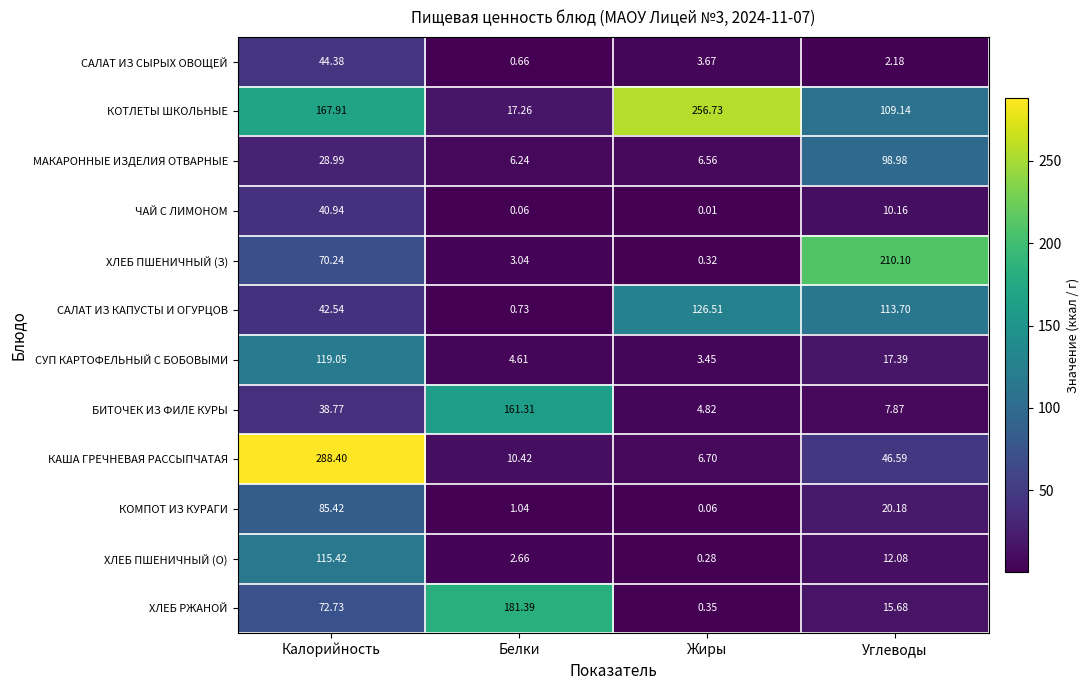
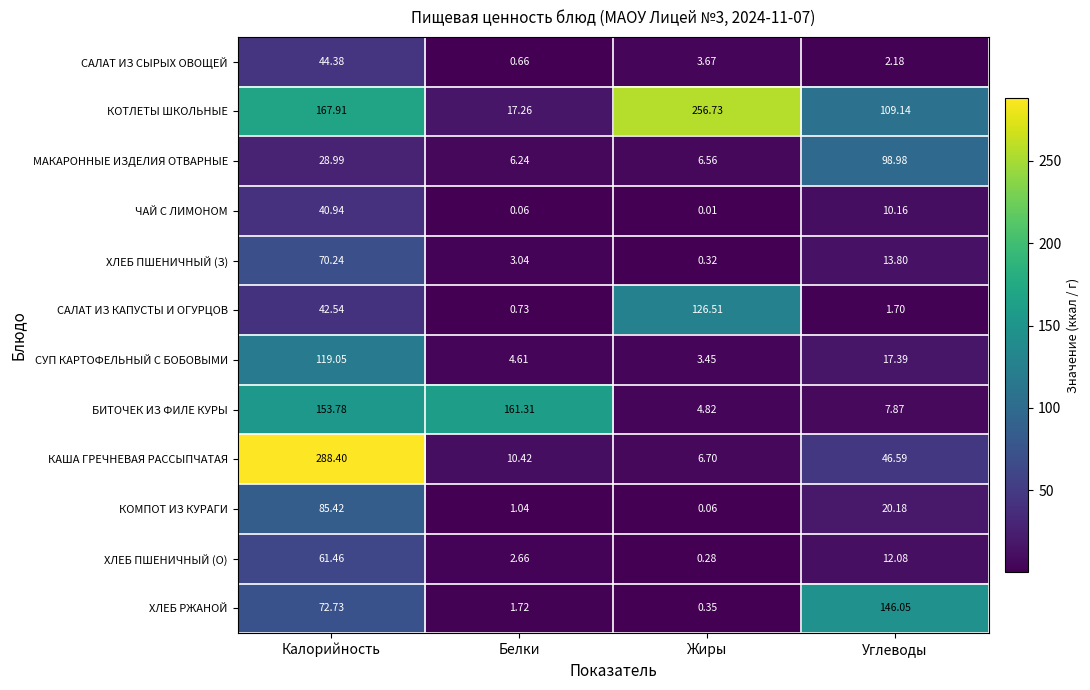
  {
    "САЛАТ ИЗ СЫРЫХ ОВОЩЕЙ": {
      "Калорийность": 44.38,
      "Белки": 0.66,
      "Жиры": 3.67,
      "Углеводы": 2.18
    },
    "КОТЛЕТЫ ШКОЛЬНЫЕ": {
      "Калорийность": 167.91,
      "Белки": 17.26,
      "Жиры": 256.73,
      "Углеводы": 109.14
    },
    "МАКАРОННЫЕ ИЗДЕЛИЯ ОТВАРНЫЕ": {
      "Калорийность": 28.99,
      "Белки": 6.24,
      "Жиры": 6.56,
      "Углеводы": 98.98
    },
    "ЧАЙ С ЛИМОНОМ": {
      "Калорийность": 40.94,
      "Белки": 0.06,
      "Жиры": 0.01,
      "Углеводы": 10.16
    },
    "ХЛЕБ ПШЕНИЧНЫЙ (З)": {
      "Калорийность": 70.24,
      "Белки": 3.04,
      "Жиры": 0.32,
-     "Углеводы": 210.10
+     "Углеводы": 13.80
    },
    "САЛАТ ИЗ КАПУСТЫ И ОГУРЦОВ": {
      "Калорийность": 42.54,
      "Белки": 0.73,
      "Жиры": 126.51,
-     "Углеводы": 113.70
+     "Углеводы": 1.70
    },
    "СУП КАРТОФЕЛЬНЫЙ С БОБОВЫМИ": {
      "Калорийность": 119.05,
      "Белки": 4.61,
      "Жиры": 3.45,
      "Углеводы": 17.39
    },
    "БИТОЧЕК ИЗ ФИЛЕ КУРЫ": {
-     "Калорийность": 38.77,
+     "Калорийность": 153.78,
      "Белки": 161.31,
      "Жиры": 4.82,
      "Углеводы": 7.87
    },
    "КАША ГРЕЧНЕВАЯ РАССЫПЧАТАЯ": {
      "Калорийность": 288.40,
      "Белки": 10.42,
      "Жиры": 6.70,
      "Углеводы": 46.59
    },
    "КОМПОТ ИЗ КУРАГИ": {
      "Калорийность": 85.42,
      "Белки": 1.04,
      "Жиры": 0.06,
      "Углеводы": 20.18
    },
    "ХЛЕБ ПШЕНИЧНЫЙ (О)": {
-     "Калорийность": 115.42,
+     "Калорийность": 61.46,
      "Белки": 2.66,
      "Жиры": 0.28,
      "Углеводы": 12.08
    },
    "ХЛЕБ РЖАНОЙ": {
      "Калорийность": 72.73,
-     "Белки": 181.39,
+     "Белки": 1.72,
      "Жиры": 0.35,
-     "Углеводы": 15.68
+     "Углеводы": 146.05
    }
  }
